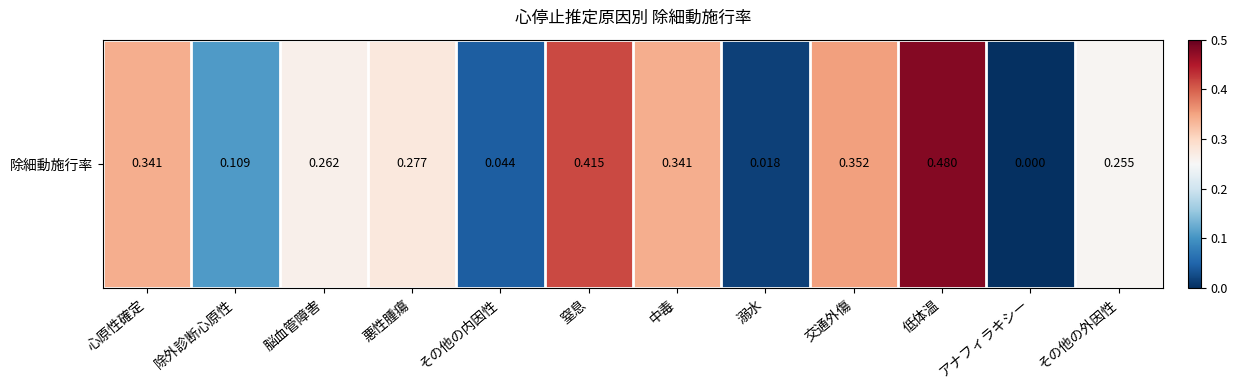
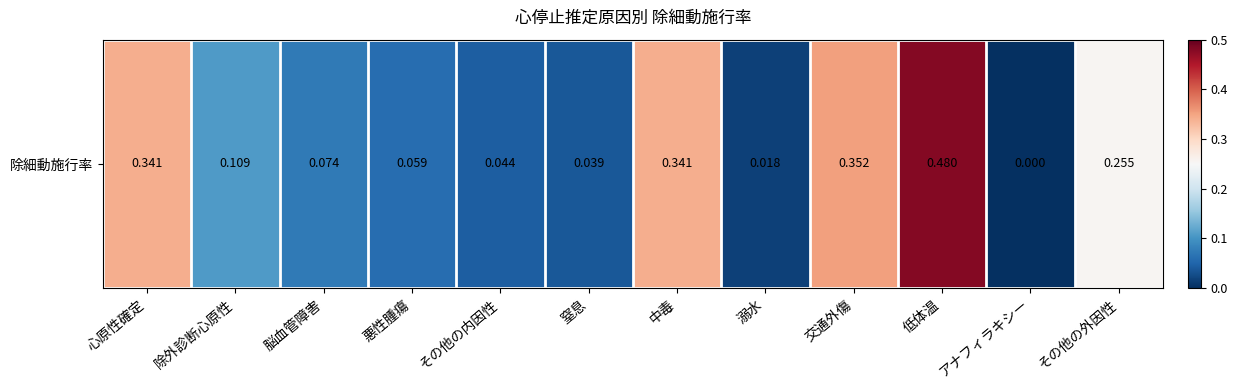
  {
    "除細動施行率": {
      "心原性確定": 0.341,
      "除外診断心原性": 0.109,
-     "脳血管障害": 0.262,
-     "悪性腫瘍": 0.277,
+     "脳血管障害": 0.074,
+     "悪性腫瘍": 0.059,
      "その他の内因性": 0.044,
-     "窒息": 0.415,
+     "窒息": 0.039,
      "中毒": 0.341,
      "溺水": 0.018,
      "交通外傷": 0.352,
      "低体温": 0.480,
      "アナフィラキシー": 0.000,
      "その他の外因性": 0.255
    }
  }
